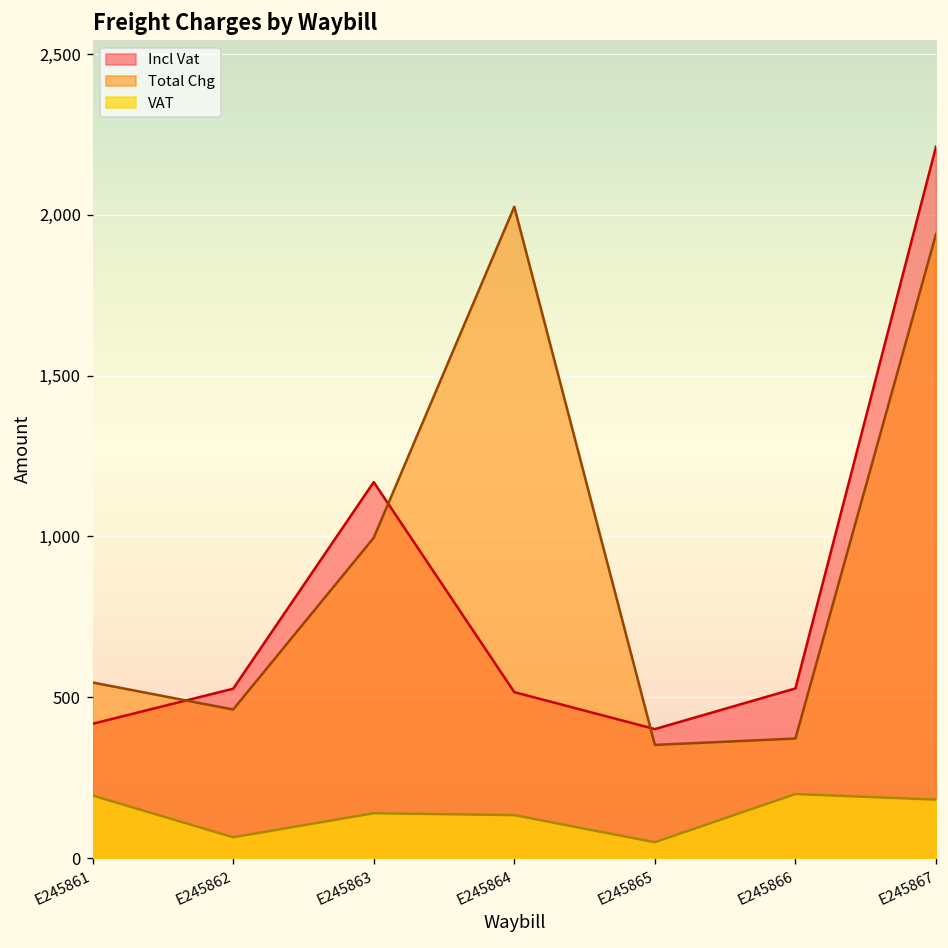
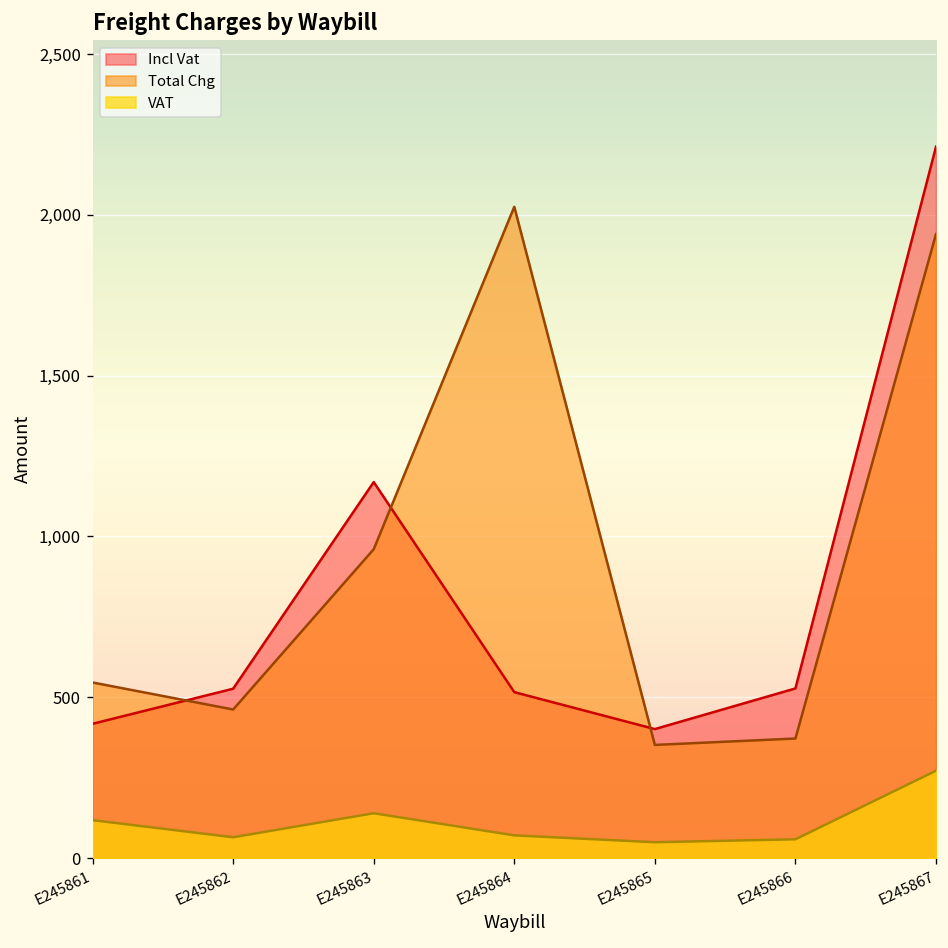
  {
    "Incl Vat": {
      "E245861": "420",
      "E245862": "530",
      "E245863": "1,170",
      "E245864": "520",
      "E245865": "400",
      "E245866": "530",
      "E245867": "2,210"
    },
    "Total Chg": {
      "E245861": "550",
      "E245862": "460",
-     "E245863": "1,000",
+     "E245863": "960",
      "E245864": "2,030",
      "E245865": "350",
      "E245866": "370",
      "E245867": "1,940"
    },
    "VAT": {
-     "E245861": "190",
+     "E245861": "120",
      "E245862": "60",
      "E245863": "140",
-     "E245864": "130",
+     "E245864": "70",
      "E245865": "50",
-     "E245866": "200",
-     "E245867": "180"
+     "E245866": "60",
+     "E245867": "270"
    }
  }
